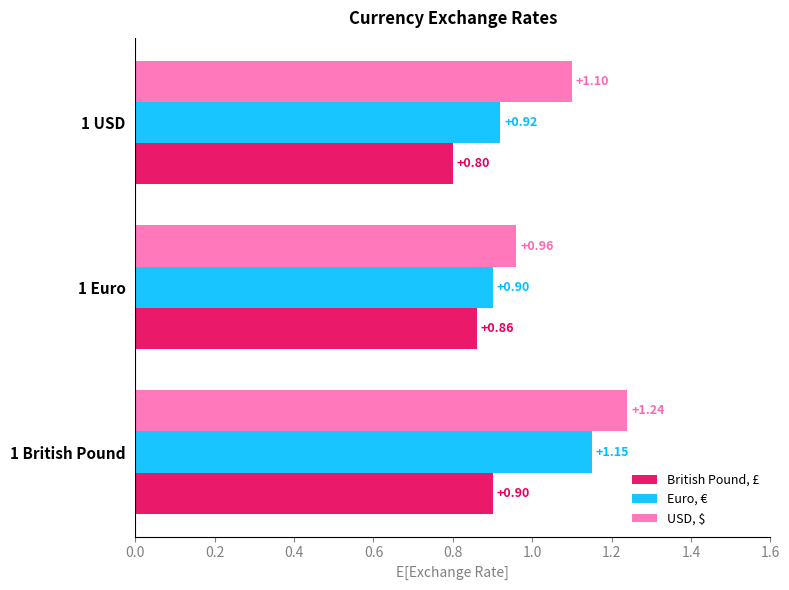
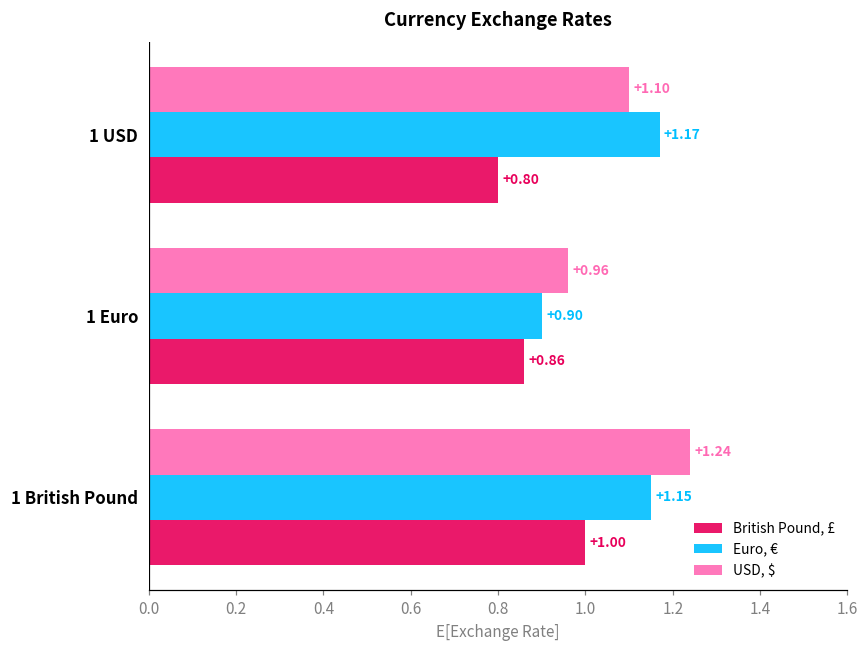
  {
    "British Pound, £": {
      "1 USD": "+0.80",
      "1 Euro": "+0.86",
-     "1 British Pound": "+0.90"
+     "1 British Pound": "+1.00"
    },
    "Euro, €": {
-     "1 USD": "+0.92",
+     "1 USD": "+1.17",
      "1 Euro": "+0.90",
      "1 British Pound": "+1.15"
    },
    "USD, $": {
      "1 USD": "+1.10",
      "1 Euro": "+0.96",
      "1 British Pound": "+1.24"
    }
  }
